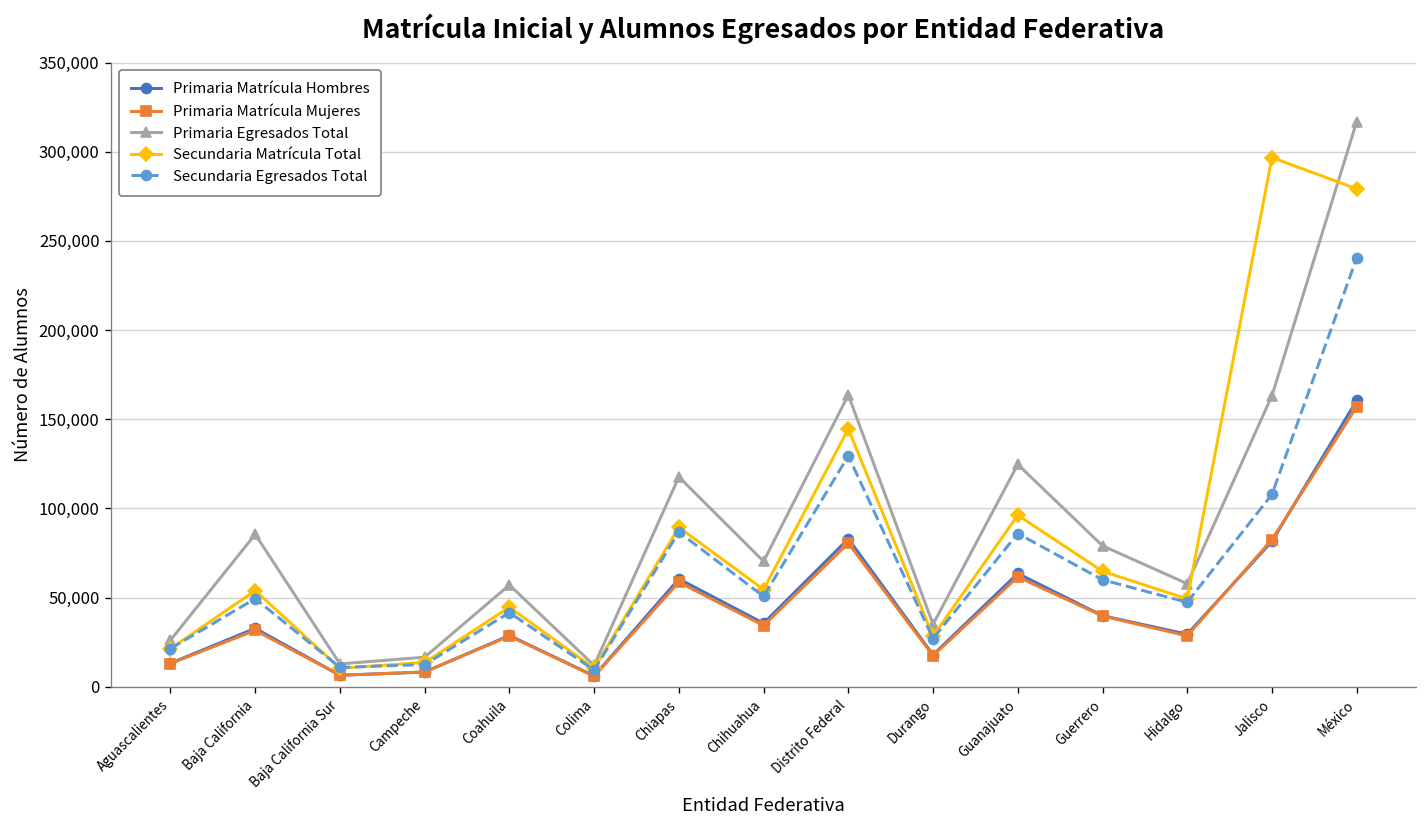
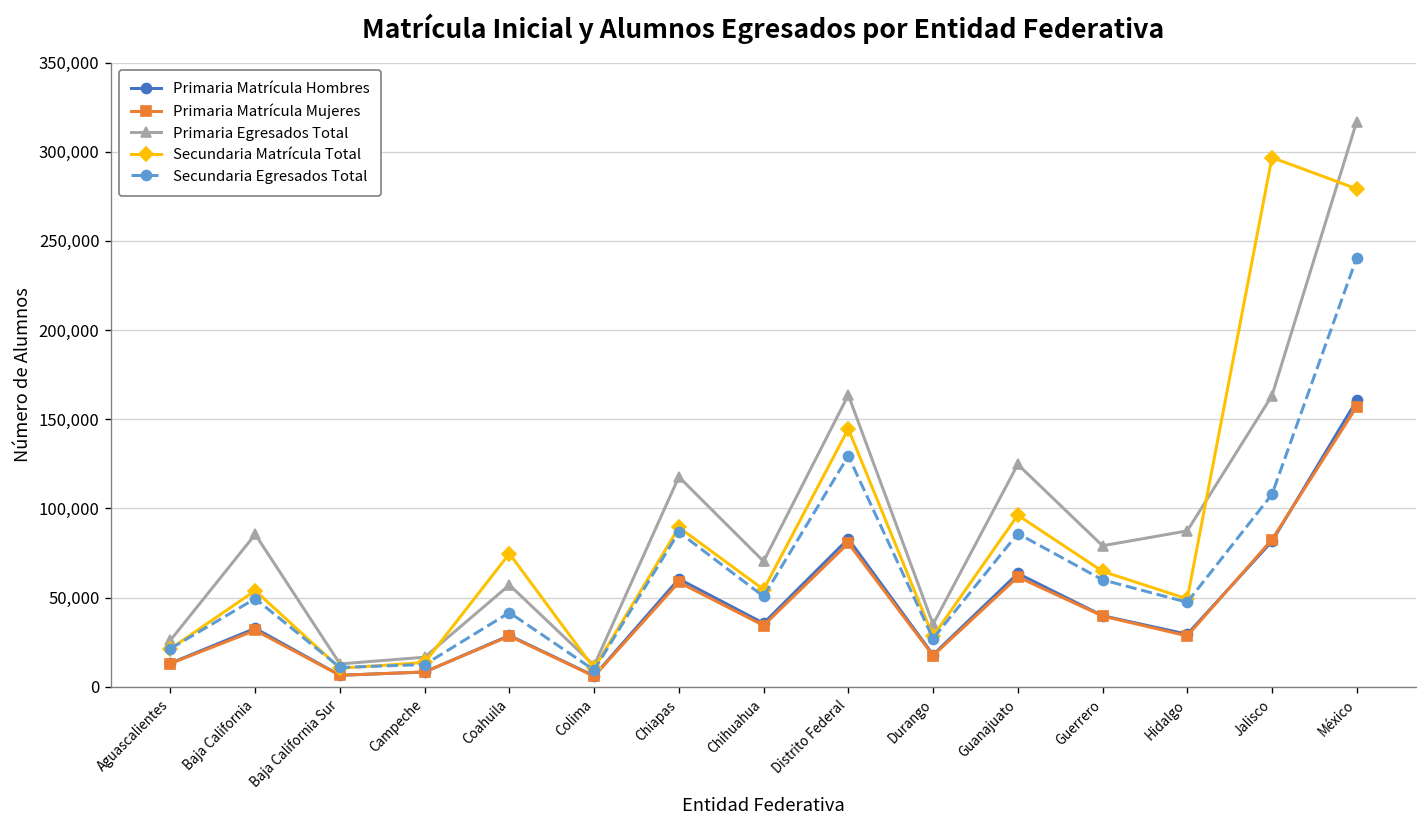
  {
    "Primaria Matrícula Mujeres": {
      "Chiapas": "59,000",
      "Distrito Federal": "81,000",
      "Guanajuato": "62,000",
      "México": "157,000"
    },
    "Primaria Egresados Total": {
      "Aguascalientes": "26,000",
      "Baja California": "85,000",
      "Baja California Sur": "13,000",
      "Campeche": "17,000",
      "Coahuila": "57,000",
      "Chiapas": "118,000",
      "Chihuahua": "70,000",
      "Distrito Federal": "164,000",
      "Durango": "35,000",
      "Guanajuato": "125,000",
      "Guerrero": "79,000",
-     "Hidalgo": "58,000",
+     "Hidalgo": "87,000",
      "Jalisco": "163,000",
      "México": "317,000"
    },
    "Secundaria Matrícula Total": {
      "Baja California": "54,000",
-     "Coahuila": "45,000",
+     "Coahuila": "75,000",
      "Chiapas": "89,000",
      "Chihuahua": "55,000",
      "Distrito Federal": "145,000",
      "Guanajuato": "96,000",
      "Guerrero": "65,000",
      "Hidalgo": "49,000",
      "Jalisco": "297,000",
      "México": "279,000"
    }
  }
